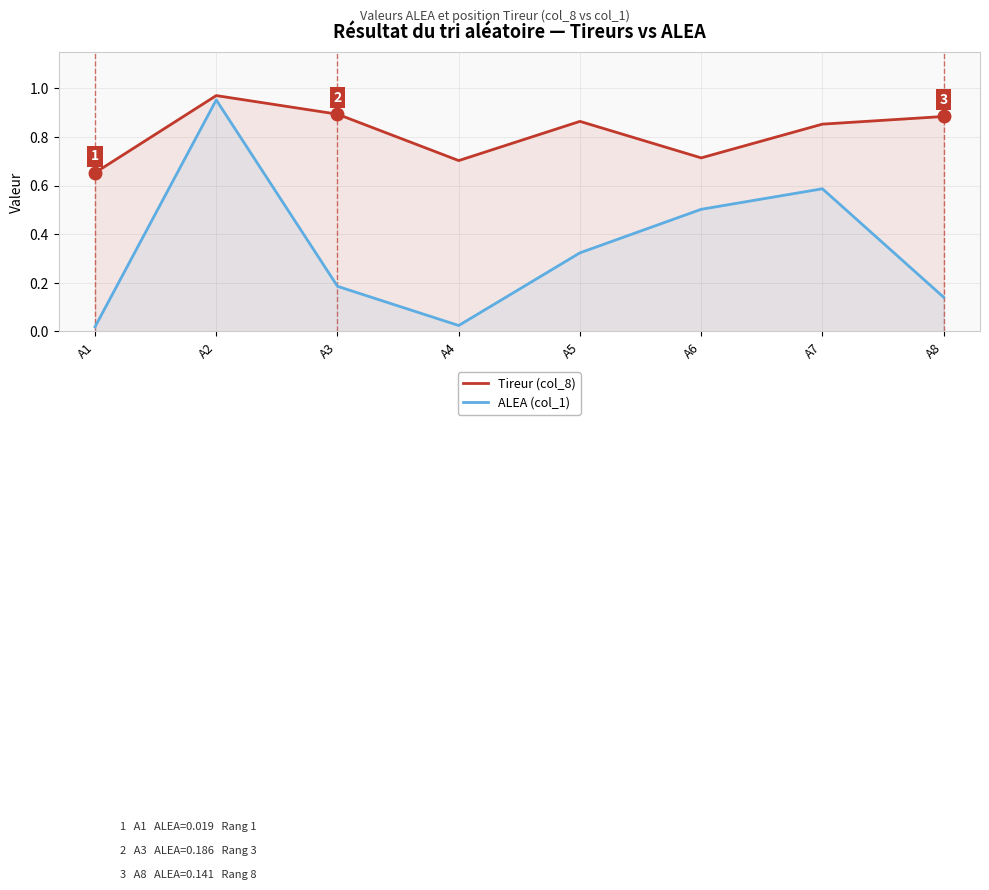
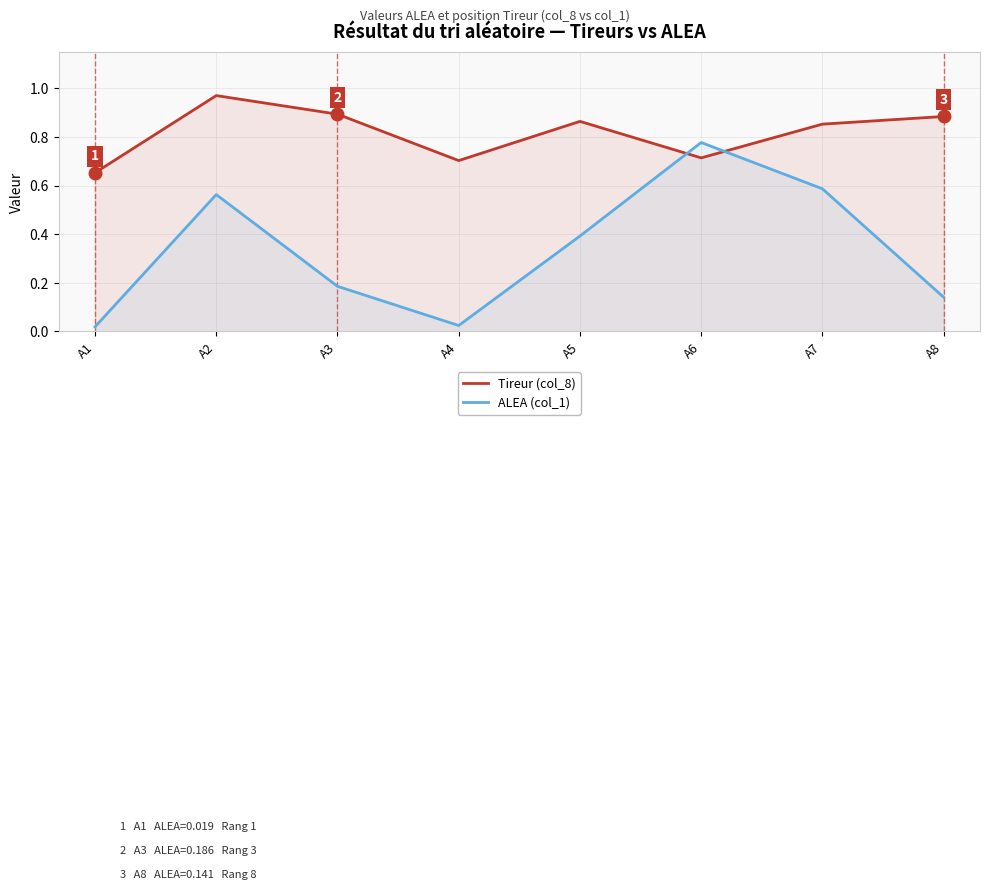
  {
    "ALEA (col_1)": {
      "A1": 0.02,
-     "A2": 0.95,
+     "A2": 0.56,
      "A3": 0.19,
      "A4": 0.02,
-     "A5": 0.32,
-     "A6": 0.50,
+     "A5": 0.39,
+     "A6": 0.78,
      "A7": 0.59,
      "A8": 0.14
    }
  }
